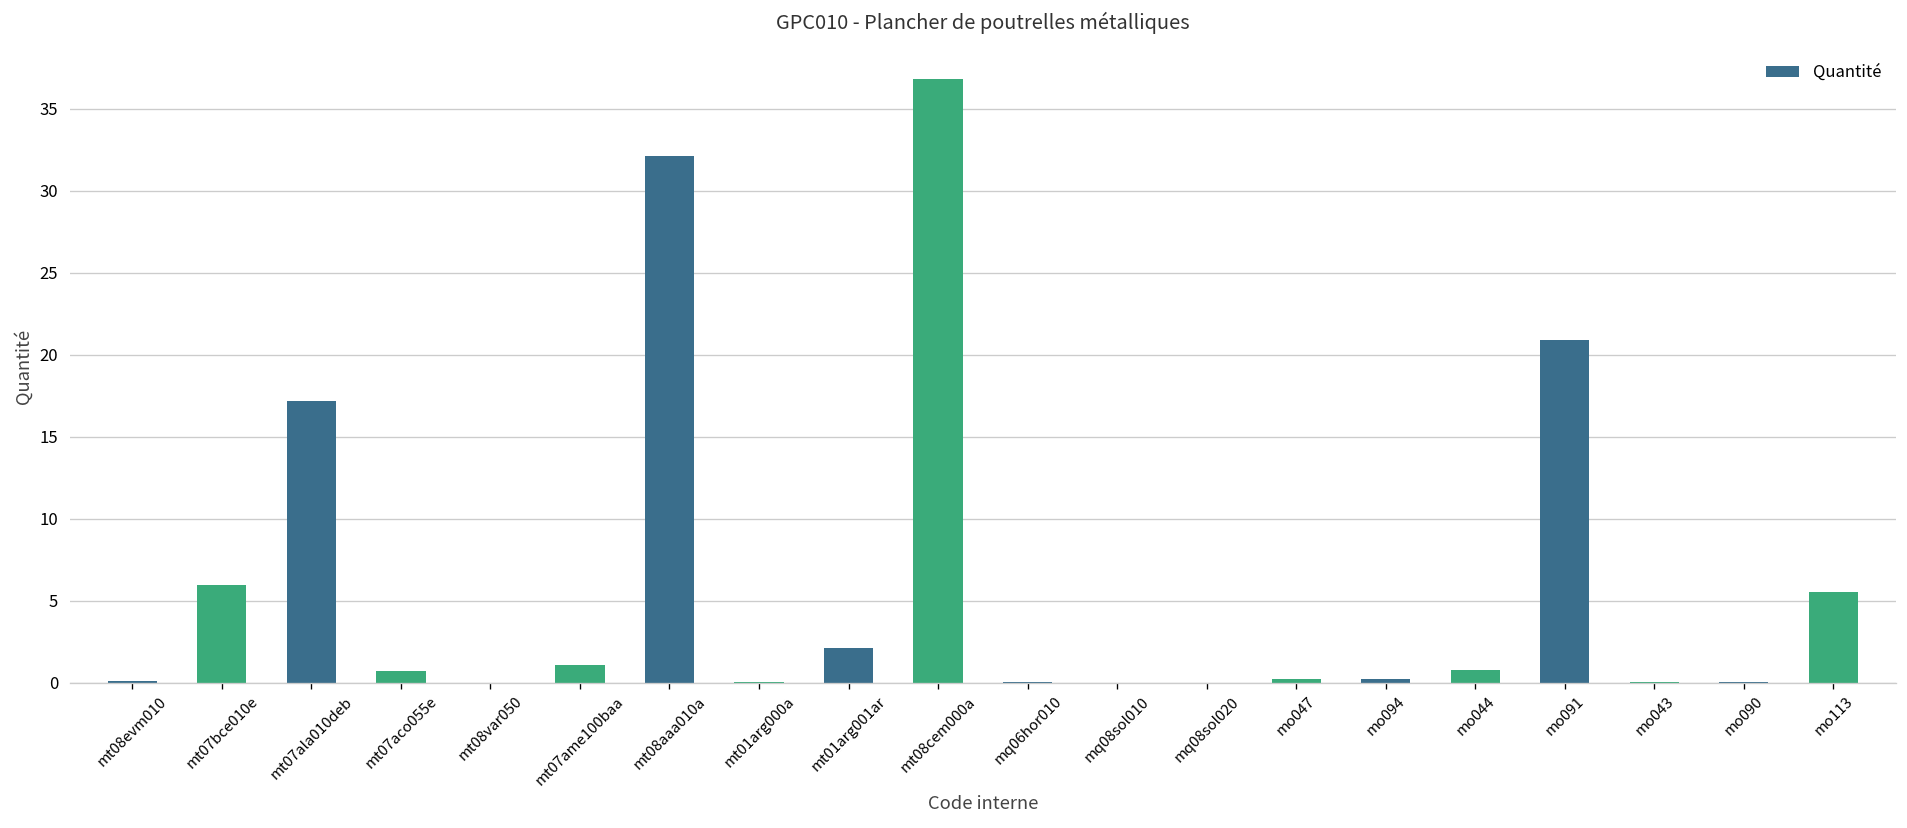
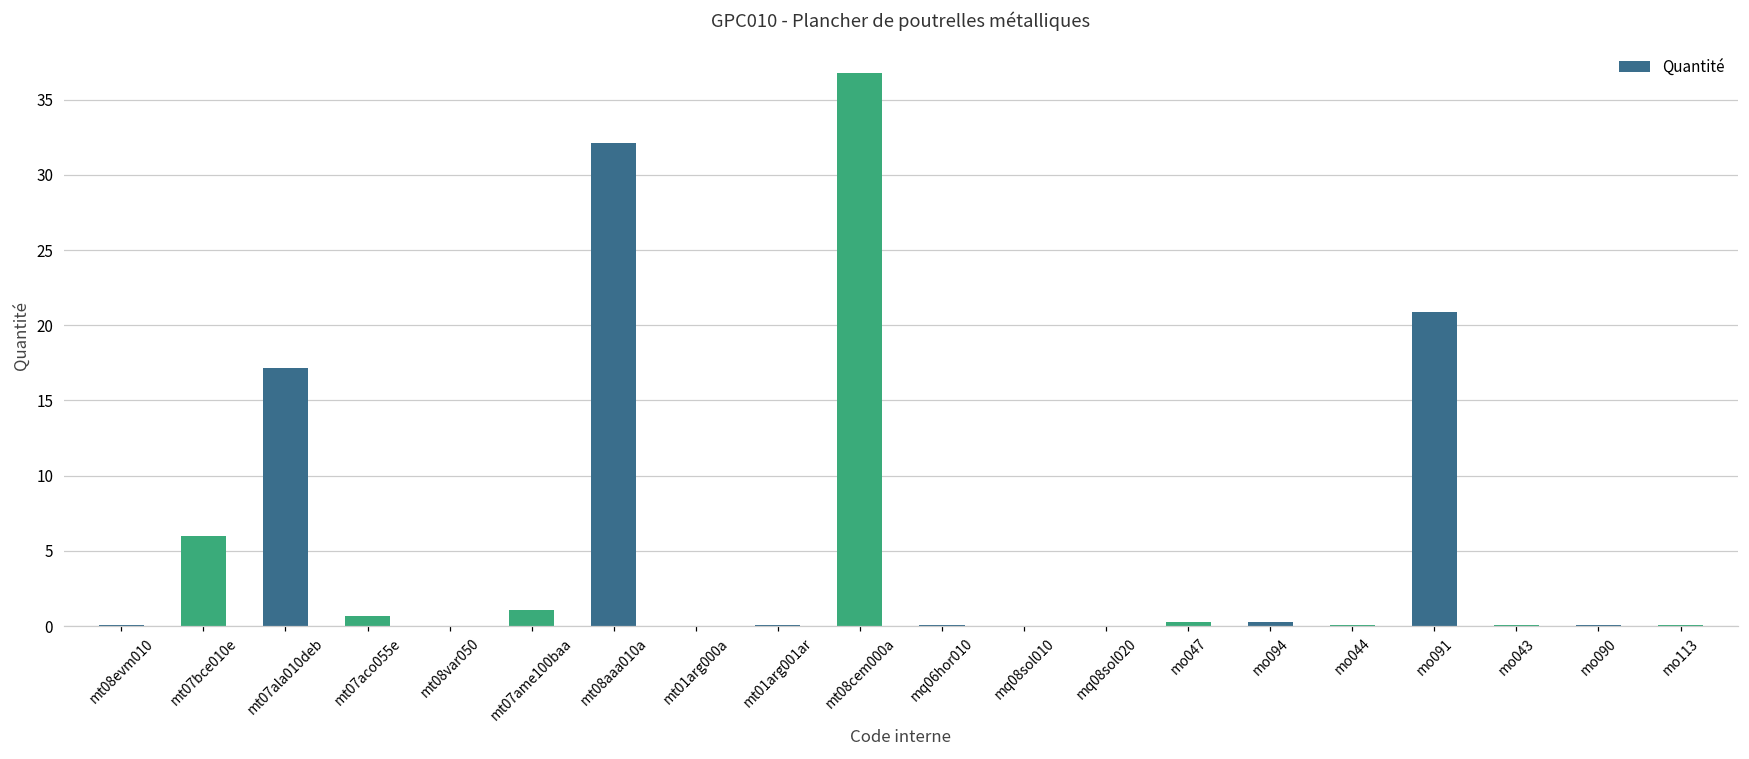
  {
    "mt07bce010e": 6.0,
    "mt07ala010deb": 17.2,
    "mt07aco055e": 0.7,
    "mt07ame100baa": 1.1,
    "mt08aaa010a": 32.1,
-   "mt01arg001ar": 2.1,
+   "mt01arg001ar": 0.1,
    "mt08cem000a": 36.8,
    "mo047": 0.3,
    "mo094": 0.3,
-   "mo044": 0.8,
+   "mo044": 0.1,
    "mo091": 20.9,
-   "mo113": 5.5
+   "mo113": 0.1
  }
